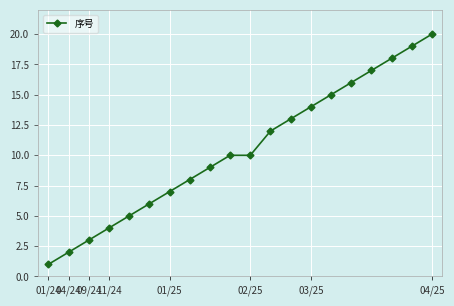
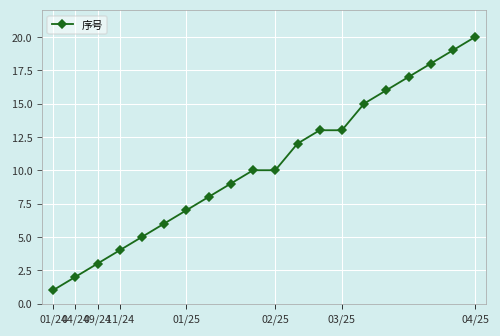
  {
    "01/25": 7,
    "02/25": 10,
-   "03/25": 14,
+   "03/25": 13,
    "04/25": 20
  }
